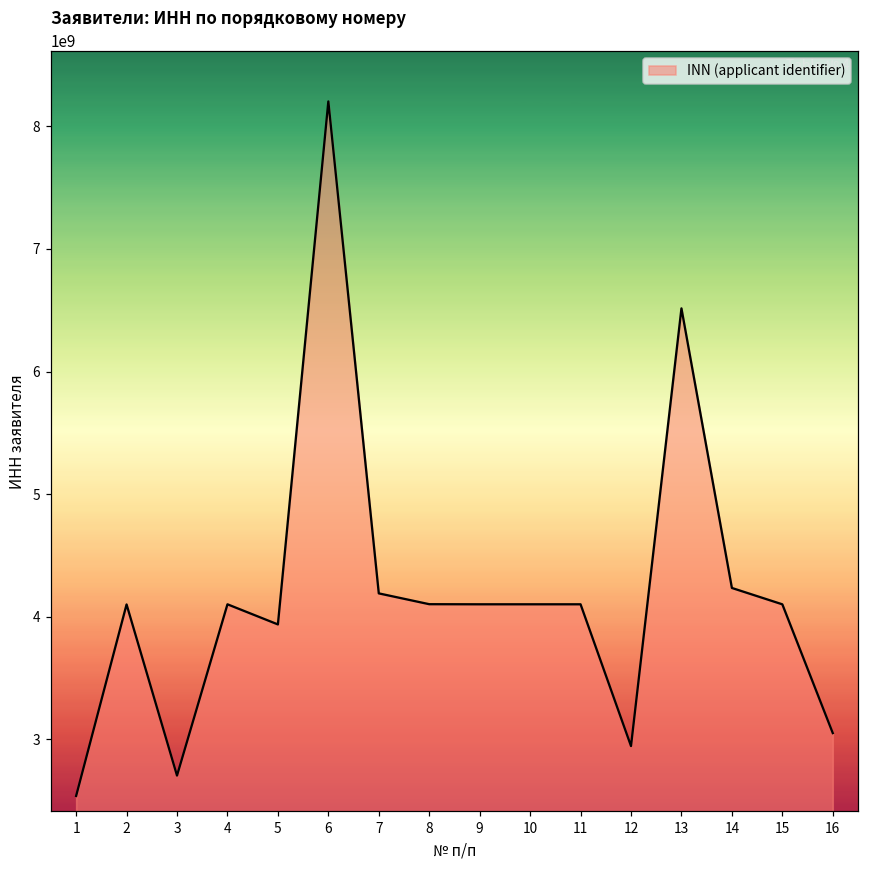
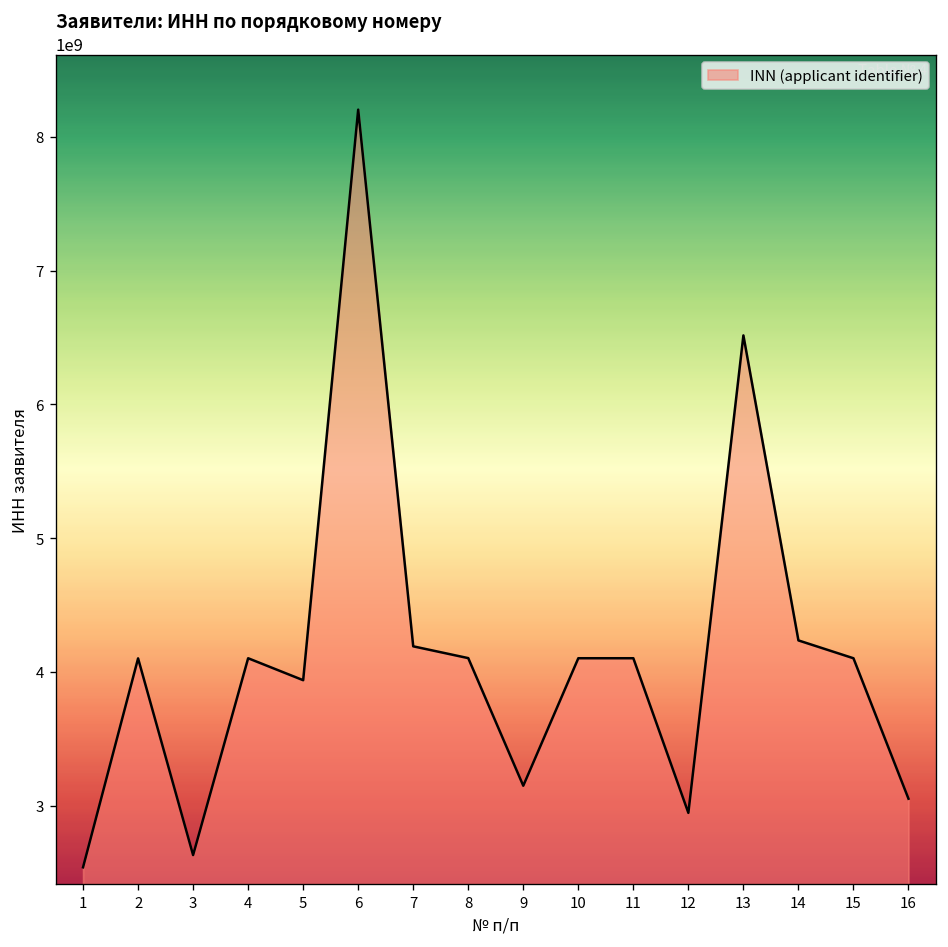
  {
    "1": 2540000000,
    "2": 4100000000,
-   "3": 2700000000,
+   "3": 2630000000,
    "4": 4100000000,
    "5": 3940000000,
    "6": 8200000000,
    "7": 4190000000,
    "8": 4100000000,
-   "9": 4100000000,
+   "9": 3150000000,
    "10": 4100000000,
    "11": 4100000000,
    "12": 2940000000,
    "13": 6520000000,
    "14": 4230000000,
    "15": 4100000000,
    "16": 3050000000
  }
